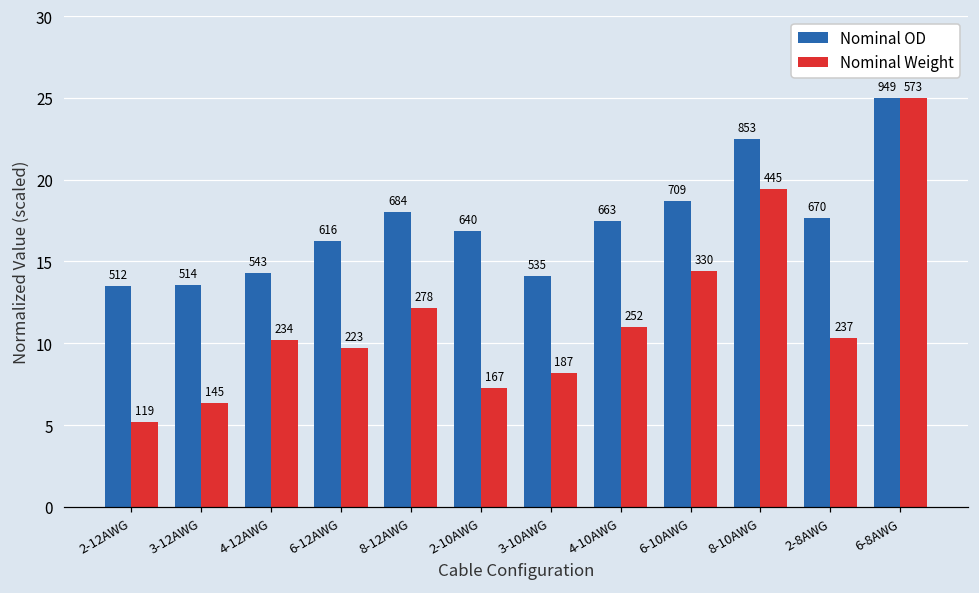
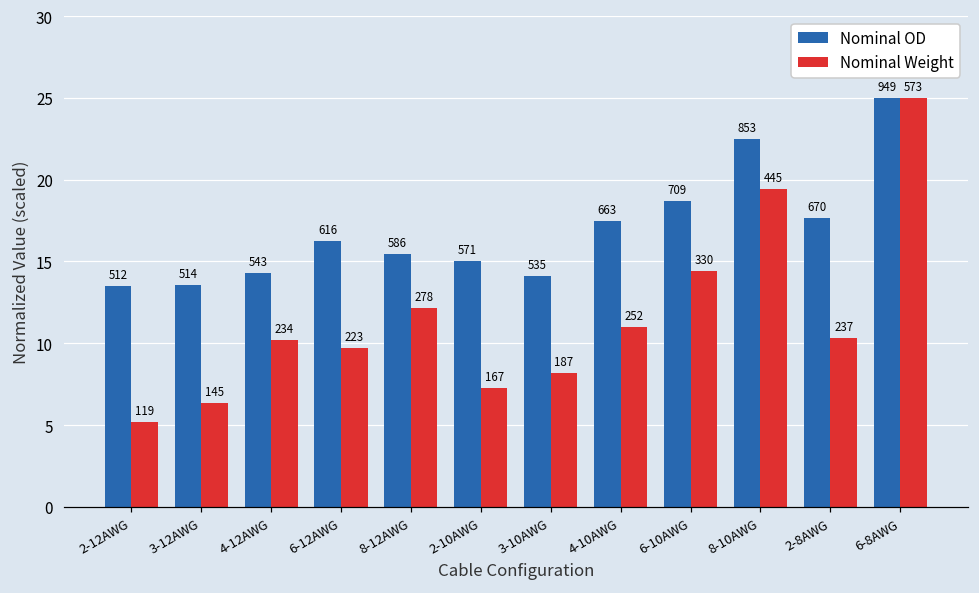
  {
    "Nominal OD": {
-     "8-12AWG": 684,
-     "2-10AWG": 640
+     "8-12AWG": 586,
+     "2-10AWG": 571
    }
  }
